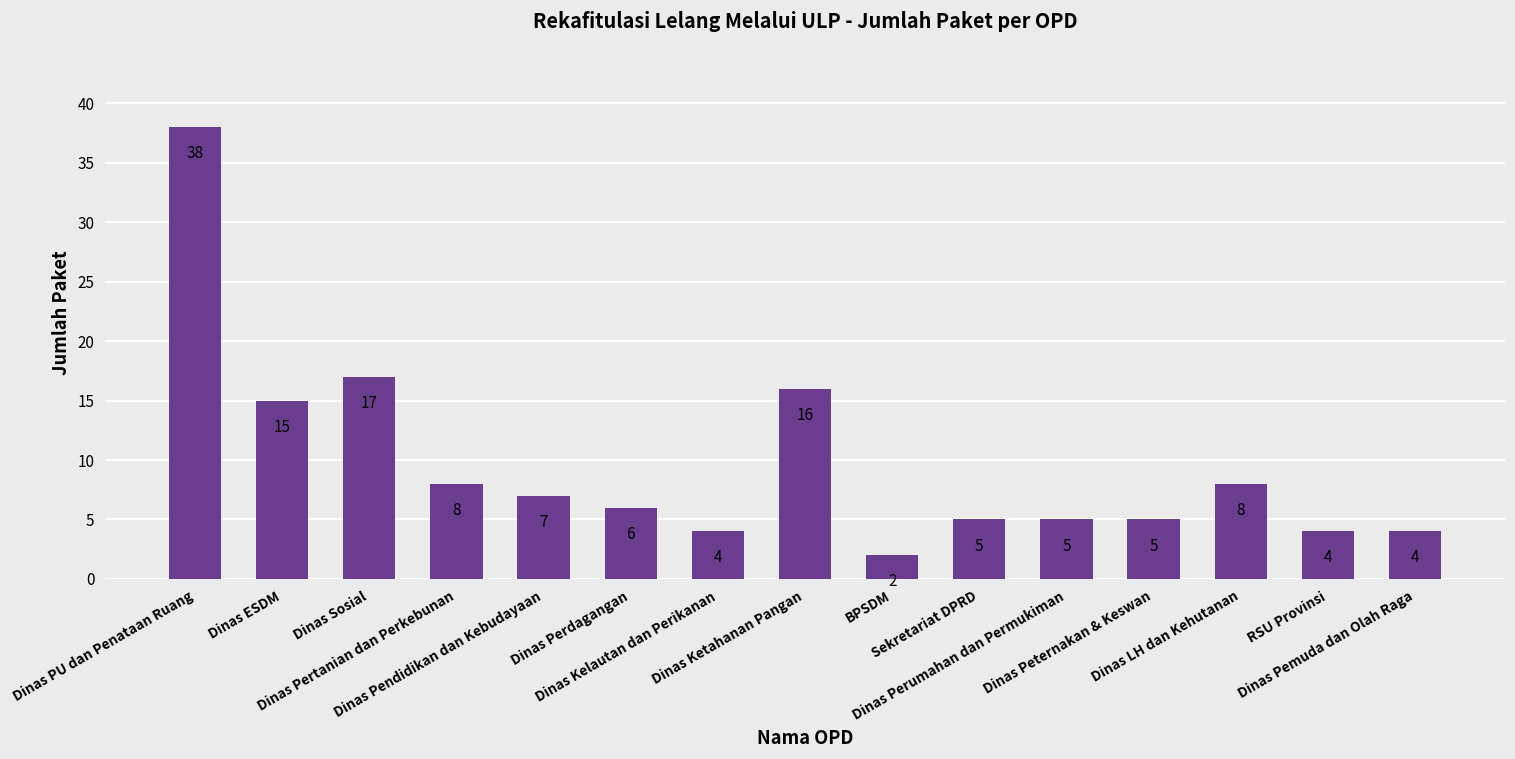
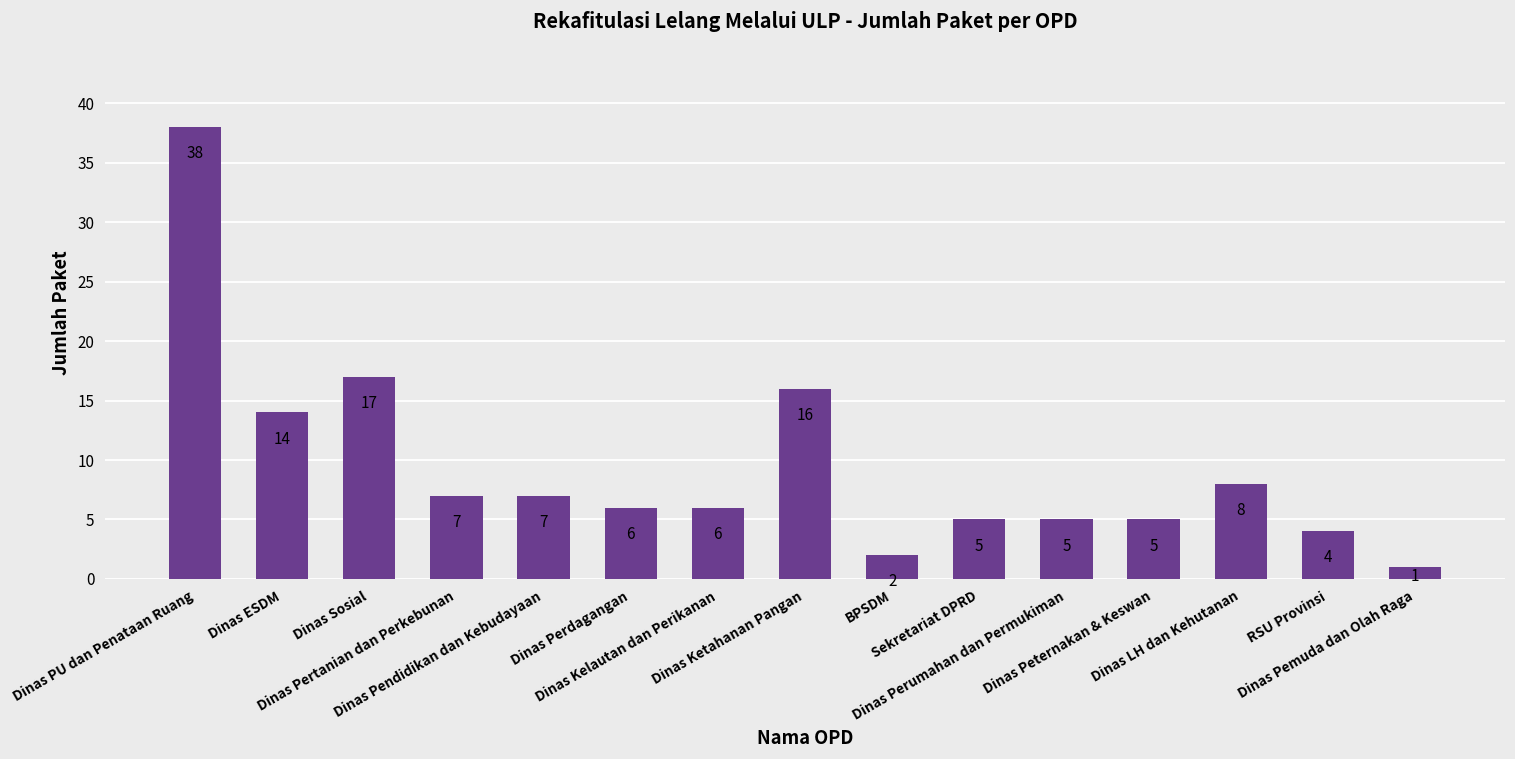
  {
    "Dinas PU dan Penataan Ruang": 38,
-   "Dinas ESDM": 15,
+   "Dinas ESDM": 14,
    "Dinas Sosial": 17,
-   "Dinas Pertanian dan Perkebunan": 8,
+   "Dinas Pertanian dan Perkebunan": 7,
    "Dinas Pendidikan dan Kebudayaan": 7,
    "Dinas Perdagangan": 6,
-   "Dinas Kelautan dan Perikanan": 4,
+   "Dinas Kelautan dan Perikanan": 6,
    "Dinas Ketahanan Pangan": 16,
    "BPSDM": 2,
    "Sekretariat DPRD": 5,
    "Dinas Perumahan dan Permukiman": 5,
    "Dinas Peternakan & Keswan": 5,
    "Dinas LH dan Kehutanan": 8,
    "RSU Provinsi": 4,
-   "Dinas Pemuda dan Olah Raga": 4
+   "Dinas Pemuda dan Olah Raga": 1
  }
